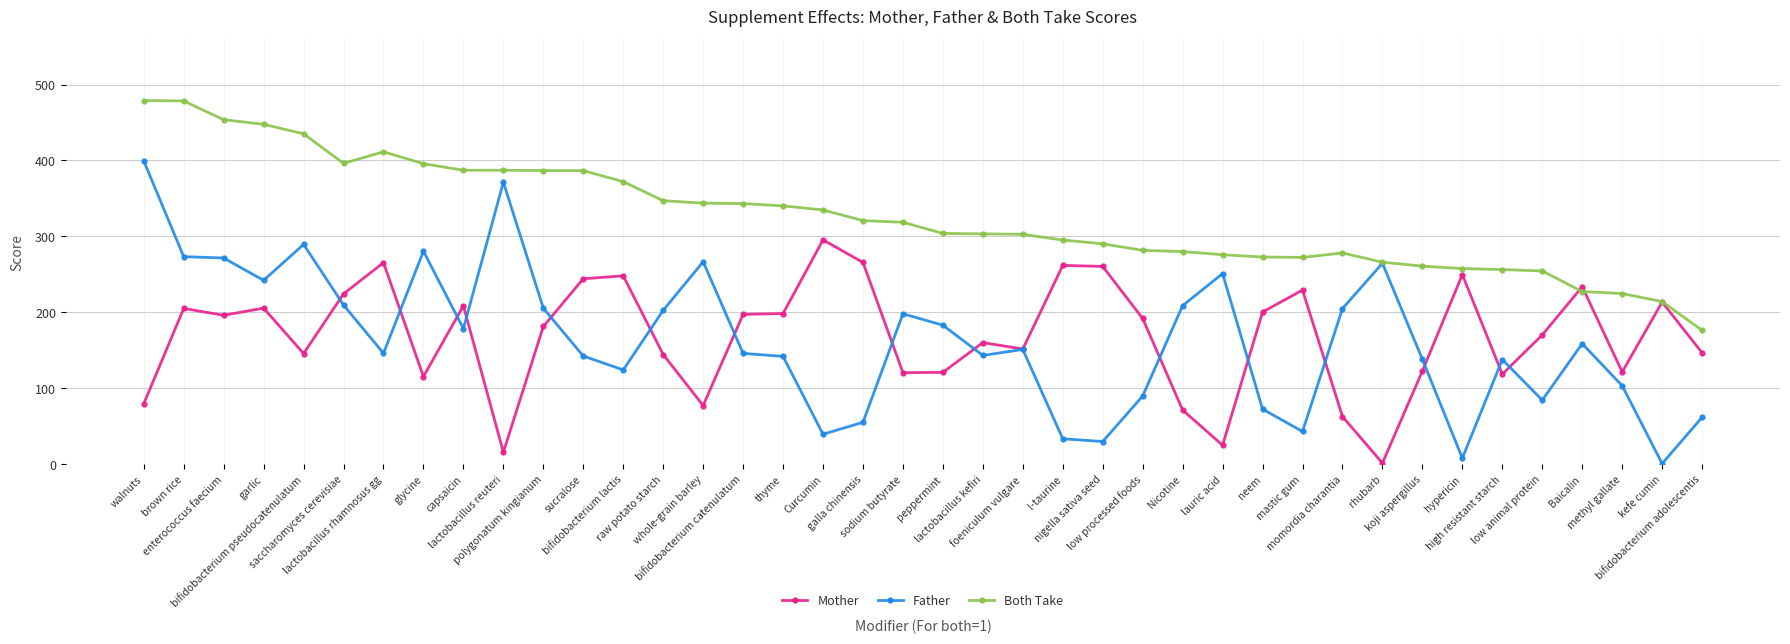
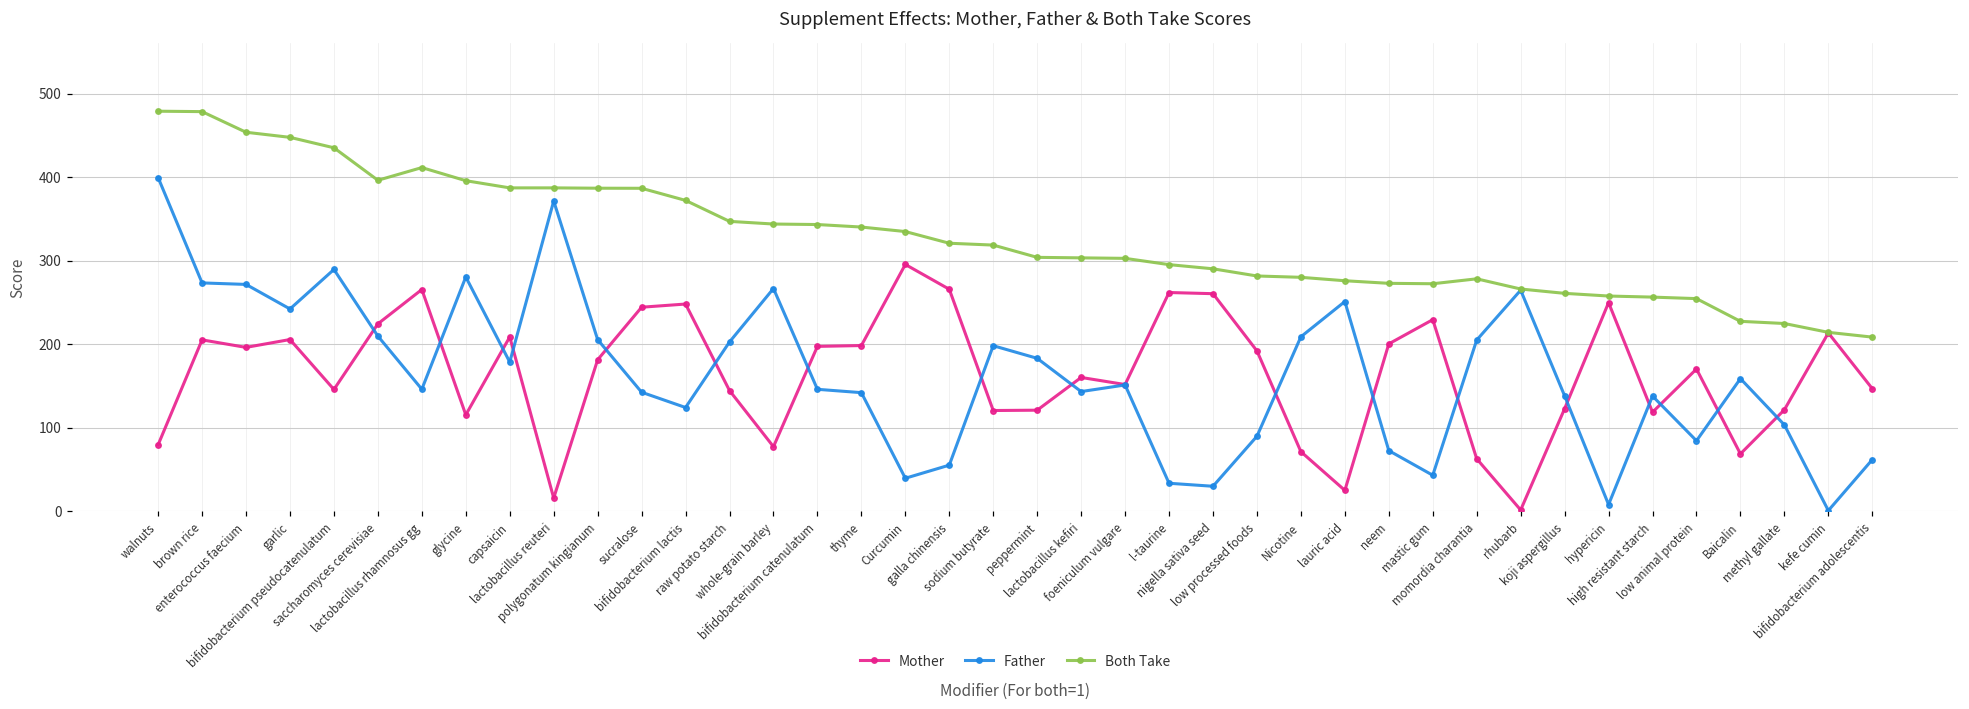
  {
    "Mother": {
      "walnuts": 80,
      "brown rice": 210,
      "enterococcus faecium": 200,
      "garlic": 210,
      "bifidobacterium pseudocatenulatum": 150,
      "saccharomyces cerevisiae": 220,
      "lactobacillus rhamnosus gg": 270,
      "glycine": 120,
      "capsaicin": 210,
      "lactobacillus reuteri": 20,
      "polygonatum kingianum": 180,
      "sucralose": 240,
      "bifidobacterium lactis": 250,
      "raw potato starch": 140,
      "whole-grain barley": 80,
      "bifidobacterium catenulatum": 200,
      "thyme": 200,
      "Curcumin": 300,
      "galla chinensis": 270,
      "sodium butyrate": 120,
      "peppermint": 120,
      "lactobacillus kefiri": 160,
      "l-taurine": 260,
      "nigella sativa seed": 260,
      "low processed foods": 190,
      "Nicotine": 70,
      "lauric acid": 20,
      "neem": 200,
      "mastic gum": 230,
      "momordia charantia": 60,
      "rhubarb": 0,
      "koji aspergillus": 120,
      "hypericin": 250,
      "high resistant starch": 120,
      "low animal protein": 170,
-     "Baicalin": 230,
+     "Baicalin": 70,
      "methyl gallate": 120,
      "bifidobacterium adolescentis": 150
    },
    "Father": {
      "walnuts": 400,
      "brown rice": 270,
      "enterococcus faecium": 270,
      "garlic": 240,
      "bifidobacterium pseudocatenulatum": 290,
      "saccharomyces cerevisiae": 210,
      "lactobacillus rhamnosus gg": 150,
      "glycine": 280,
      "capsaicin": 180,
      "lactobacillus reuteri": 370,
      "polygonatum kingianum": 210,
      "sucralose": 140,
      "bifidobacterium lactis": 120,
      "raw potato starch": 200,
      "whole-grain barley": 270,
      "bifidobacterium catenulatum": 150,
      "thyme": 140,
      "Curcumin": 40,
      "galla chinensis": 60,
      "sodium butyrate": 200,
      "peppermint": 180,
      "lactobacillus kefiri": 140,
      "l-taurine": 30,
      "nigella sativa seed": 30,
      "low processed foods": 90,
      "Nicotine": 210,
      "lauric acid": 250,
      "neem": 70,
      "mastic gum": 40,
      "momordia charantia": 200,
      "koji aspergillus": 140,
      "hypericin": 10,
      "high resistant starch": 140,
      "low animal protein": 80,
      "Baicalin": 160,
      "methyl gallate": 100,
      "kefe cumin": 0,
      "bifidobacterium adolescentis": 60
    },
    "Both Take": {
      "walnuts": 480,
      "brown rice": 480,
      "enterococcus faecium": 450,
      "garlic": 450,
      "bifidobacterium pseudocatenulatum": 440,
      "saccharomyces cerevisiae": 400,
      "lactobacillus rhamnosus gg": 410,
      "glycine": 400,
      "capsaicin": 390,
      "lactobacillus reuteri": 390,
      "polygonatum kingianum": 390,
      "sucralose": 390,
      "bifidobacterium lactis": 370,
      "raw potato starch": 350,
      "whole-grain barley": 340,
      "bifidobacterium catenulatum": 340,
      "thyme": 340,
      "Curcumin": 330,
      "galla chinensis": 320,
      "sodium butyrate": 320,
      "peppermint": 300,
      "lactobacillus kefiri": 300,
      "foeniculum vulgare": 300,
      "l-taurine": 300,
      "nigella sativa seed": 290,
      "low processed foods": 280,
      "Nicotine": 280,
      "lauric acid": 280,
      "neem": 270,
      "mastic gum": 270,
      "momordia charantia": 280,
      "koji aspergillus": 260,
      "hypericin": 260,
      "high resistant starch": 260,
      "low animal protein": 250,
      "Baicalin": 230,
      "methyl gallate": 220,
-     "bifidobacterium adolescentis": 180
+     "bifidobacterium adolescentis": 210
    }
  }
